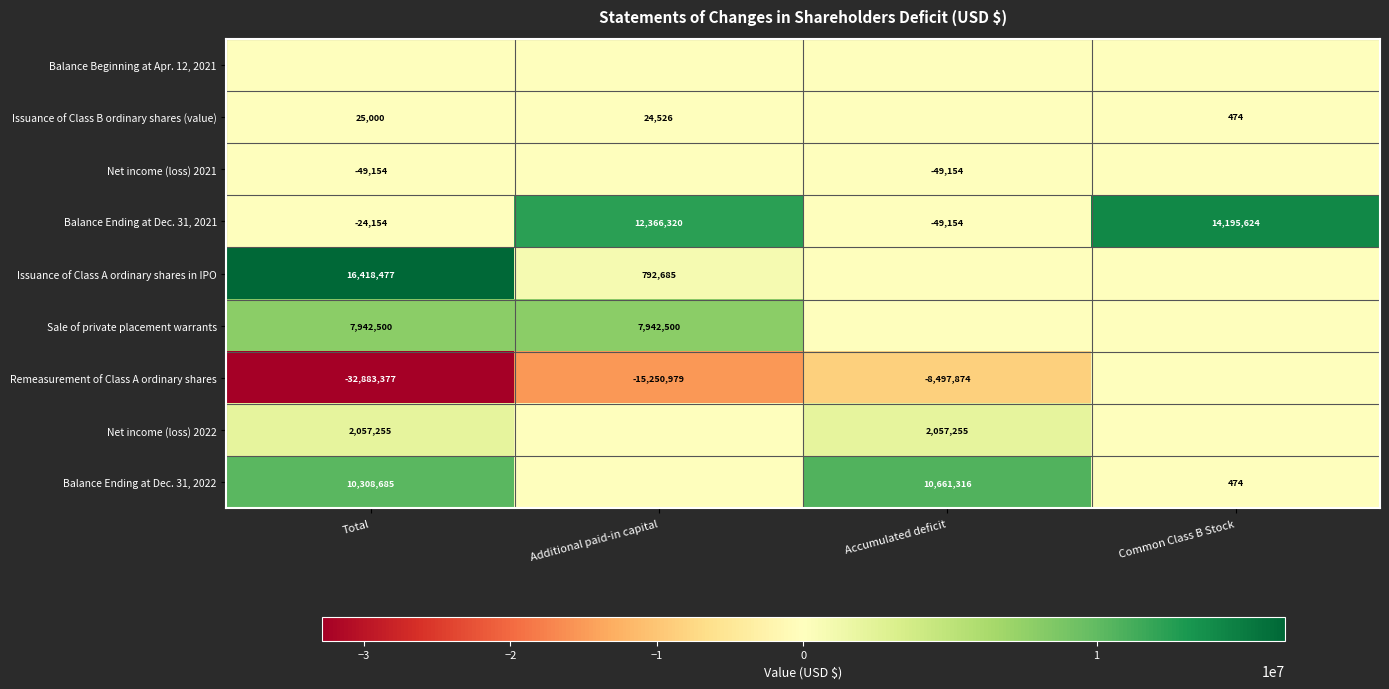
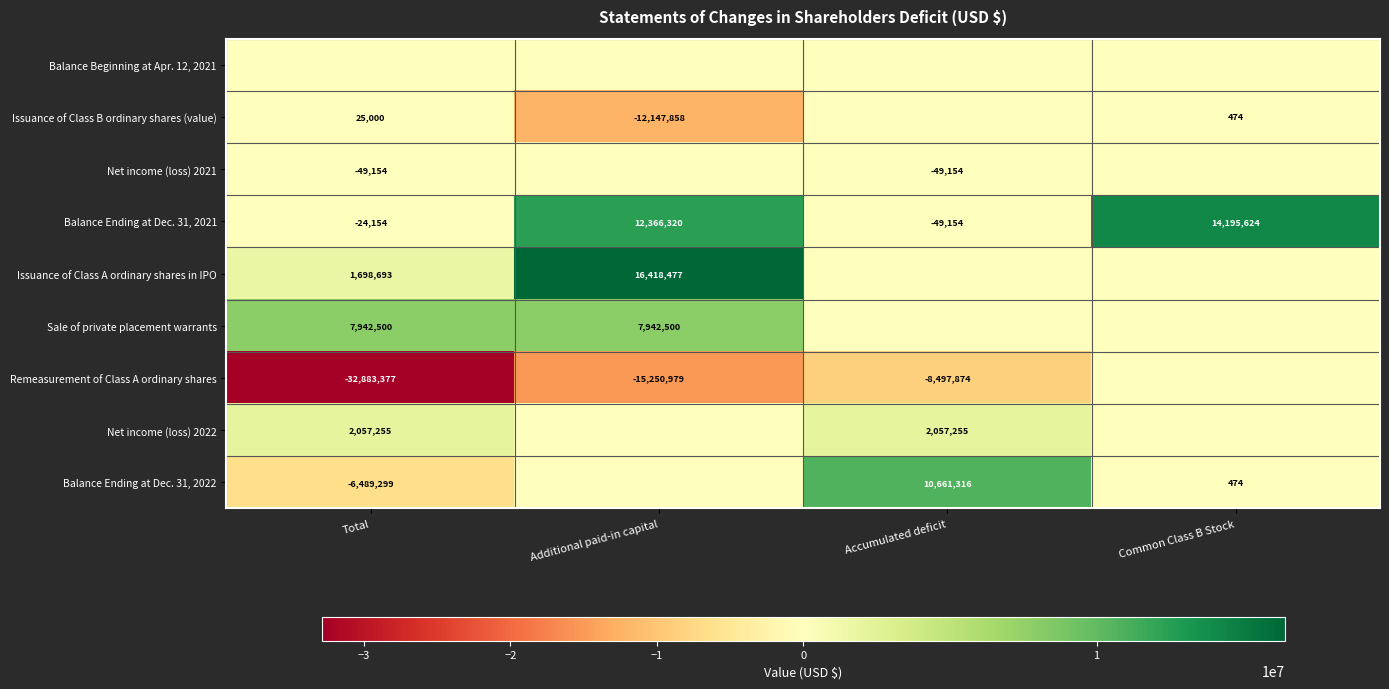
  {
    "Issuance of Class B ordinary shares (value)": {
      "Total": "25,000",
-     "Additional paid-in capital": "24,526",
+     "Additional paid-in capital": "-12,147,858",
      "Common Class B Stock": "474"
    },
    "Net income (loss) 2021": {
      "Total": "-49,154",
      "Accumulated deficit": "-49,154"
    },
    "Balance Ending at Dec. 31, 2021": {
      "Total": "-24,154",
      "Additional paid-in capital": "12,366,320",
      "Accumulated deficit": "-49,154",
      "Common Class B Stock": "14,195,624"
    },
    "Issuance of Class A ordinary shares in IPO": {
-     "Total": "16,418,477",
-     "Additional paid-in capital": "792,685"
+     "Total": "1,698,693",
+     "Additional paid-in capital": "16,418,477"
    },
    "Sale of private placement warrants": {
      "Total": "7,942,500",
      "Additional paid-in capital": "7,942,500"
    },
    "Remeasurement of Class A ordinary shares": {
      "Total": "-32,883,377",
      "Additional paid-in capital": "-15,250,979",
      "Accumulated deficit": "-8,497,874"
    },
    "Net income (loss) 2022": {
      "Total": "2,057,255",
      "Accumulated deficit": "2,057,255"
    },
    "Balance Ending at Dec. 31, 2022": {
-     "Total": "10,308,685",
+     "Total": "-6,489,299",
      "Accumulated deficit": "10,661,316",
      "Common Class B Stock": "474"
    }
  }
